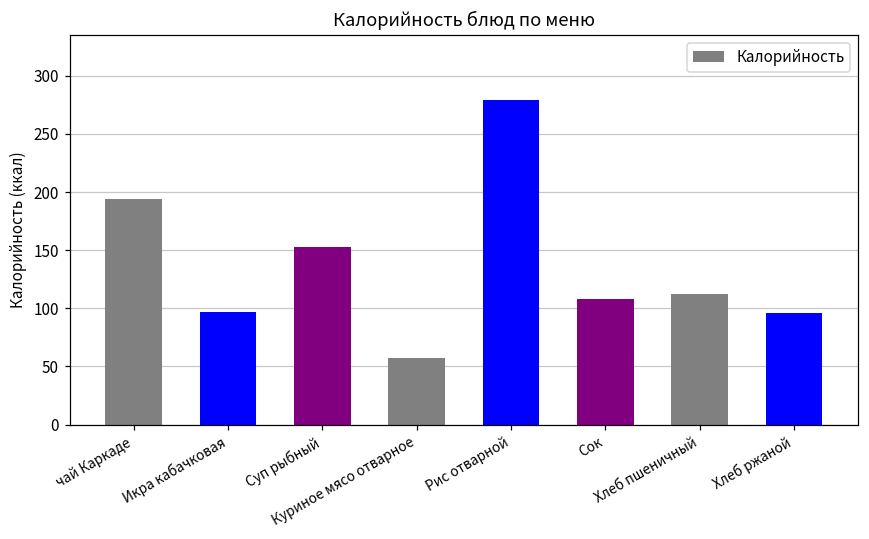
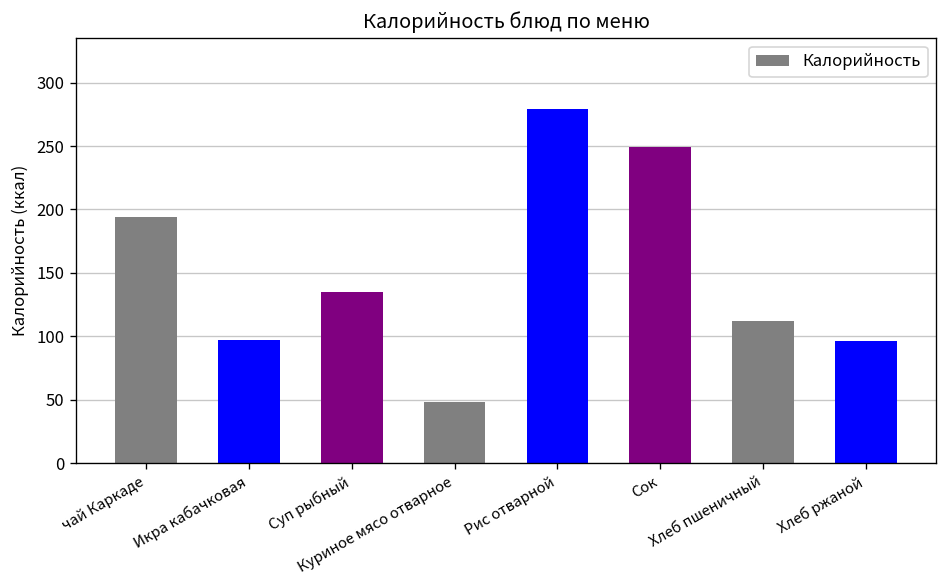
  {
    "чай Каркаде": 194,
    "Икра кабачковая": 97,
-   "Суп рыбный": 153,
-   "Куриное мясо отварное": 57,
+   "Суп рыбный": 135,
+   "Куриное мясо отварное": 48,
    "Рис отварной": 279,
-   "Сок": 108,
+   "Сок": 249,
    "Хлеб пшеничный": 112,
    "Хлеб ржаной": 96
  }
